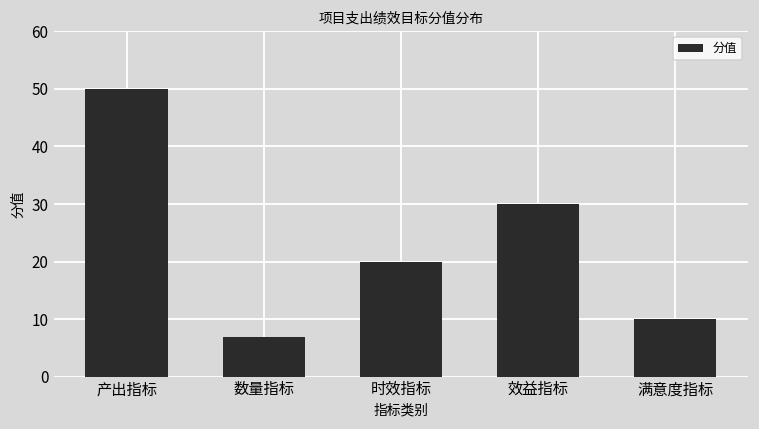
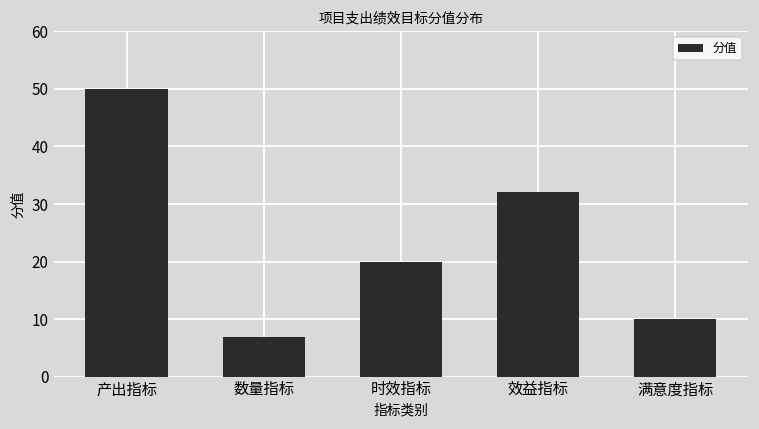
  {
    "产出指标": 50,
    "数量指标": 7,
    "时效指标": 20,
-   "效益指标": 30,
+   "效益指标": 32,
    "满意度指标": 10
  }
